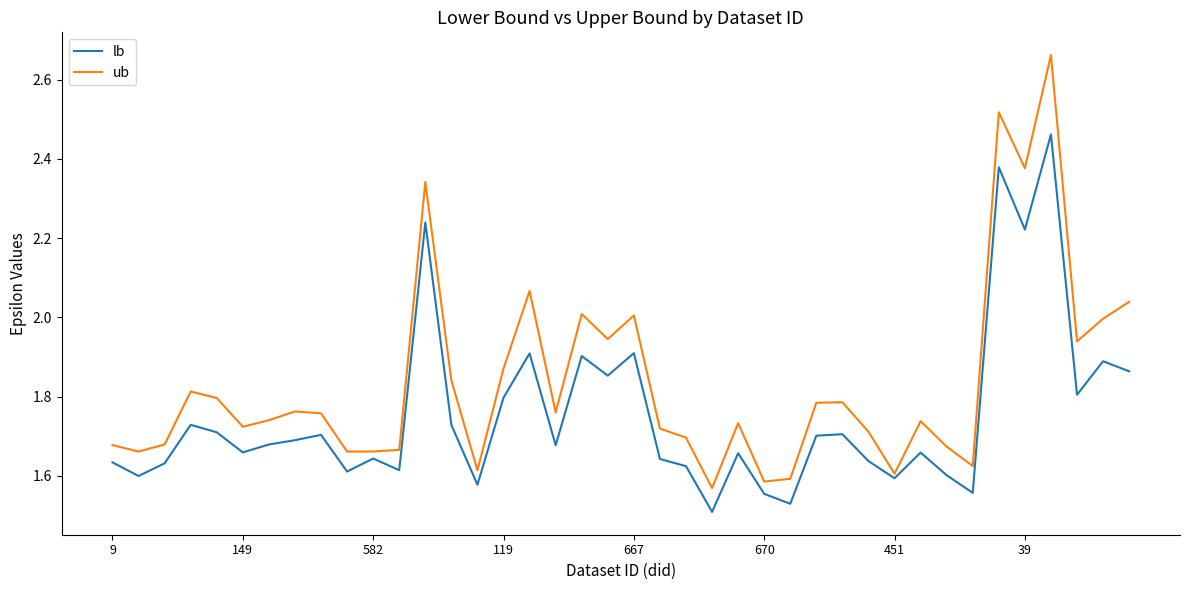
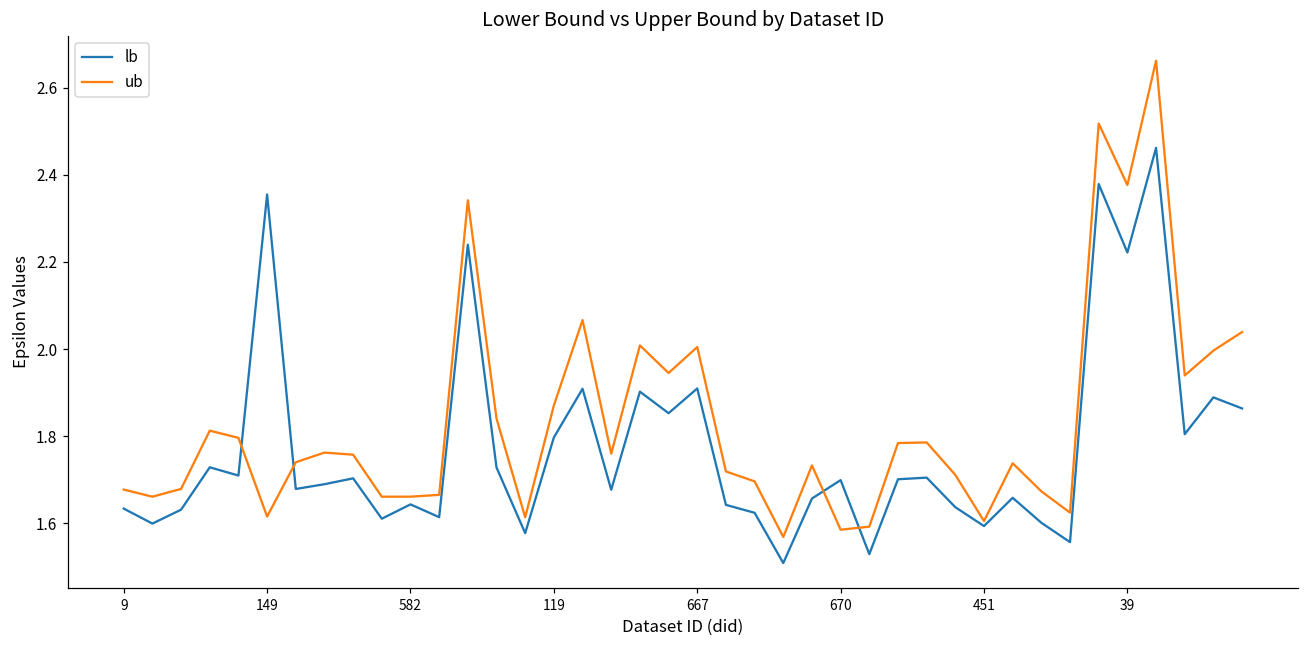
  {
    "lb": {
-     "149": 1.66,
+     "149": 2.35,
      "582": 1.64,
      "119": 1.80,
      "667": 1.91,
-     "670": 1.55,
+     "670": 1.70,
      "451": 1.59
    },
    "ub": {
-     "149": 1.72,
+     "149": 1.62,
      "582": 1.66,
      "119": 1.87,
      "667": 2.00,
      "670": 1.59,
      "451": 1.61
    }
  }
